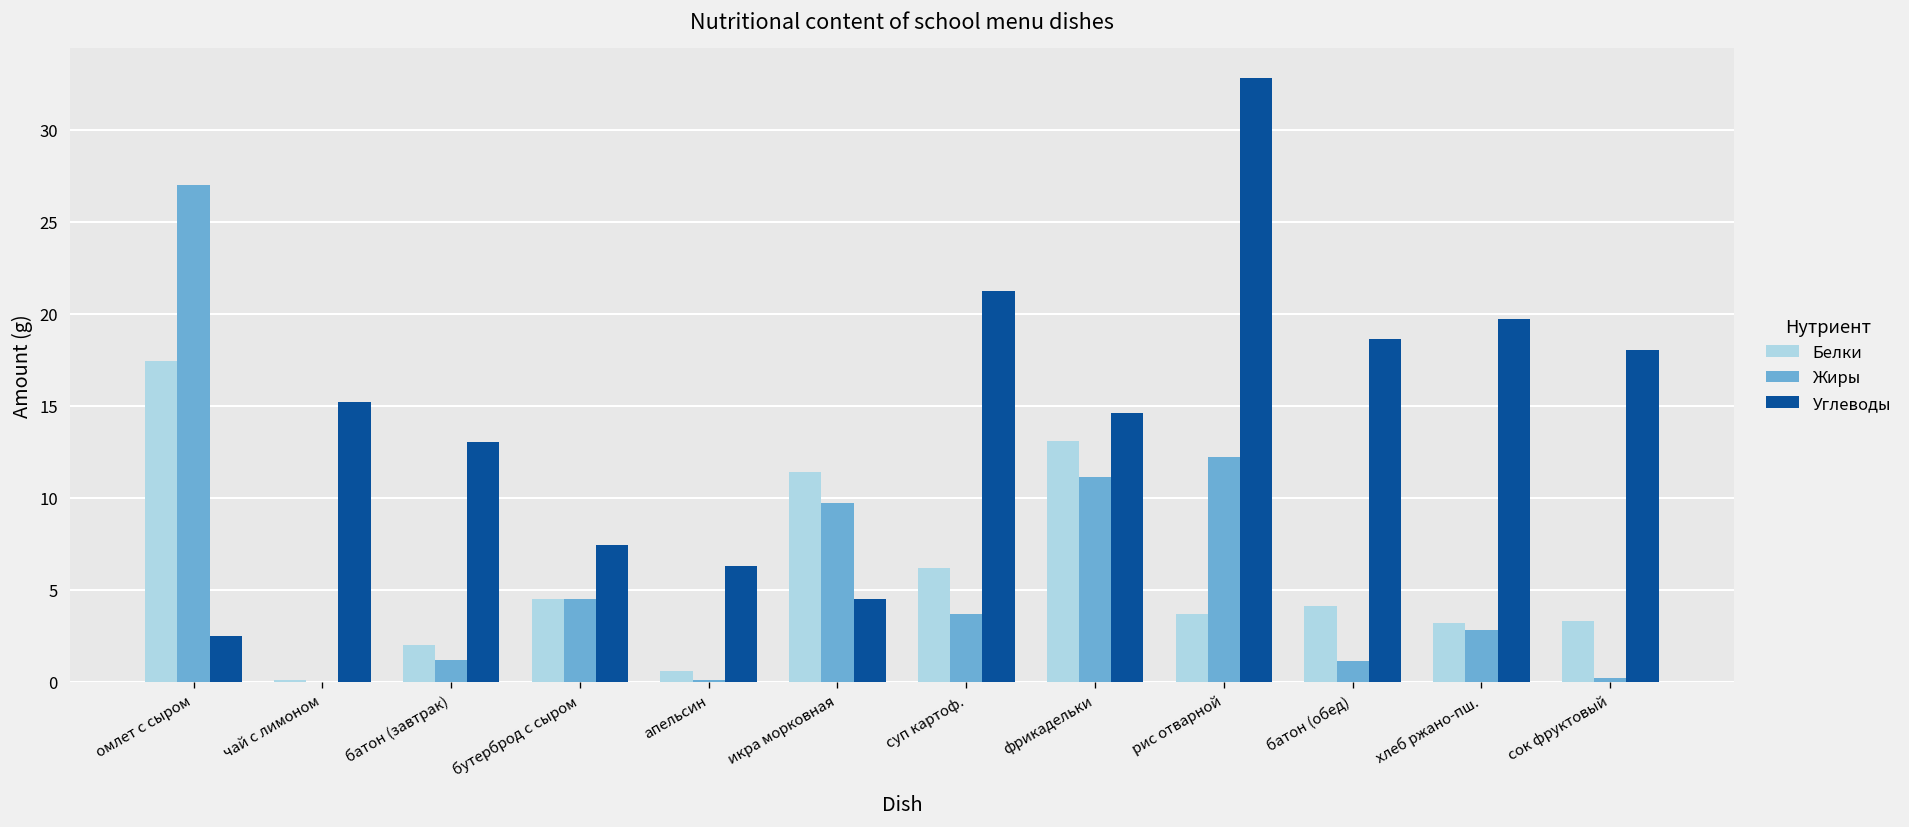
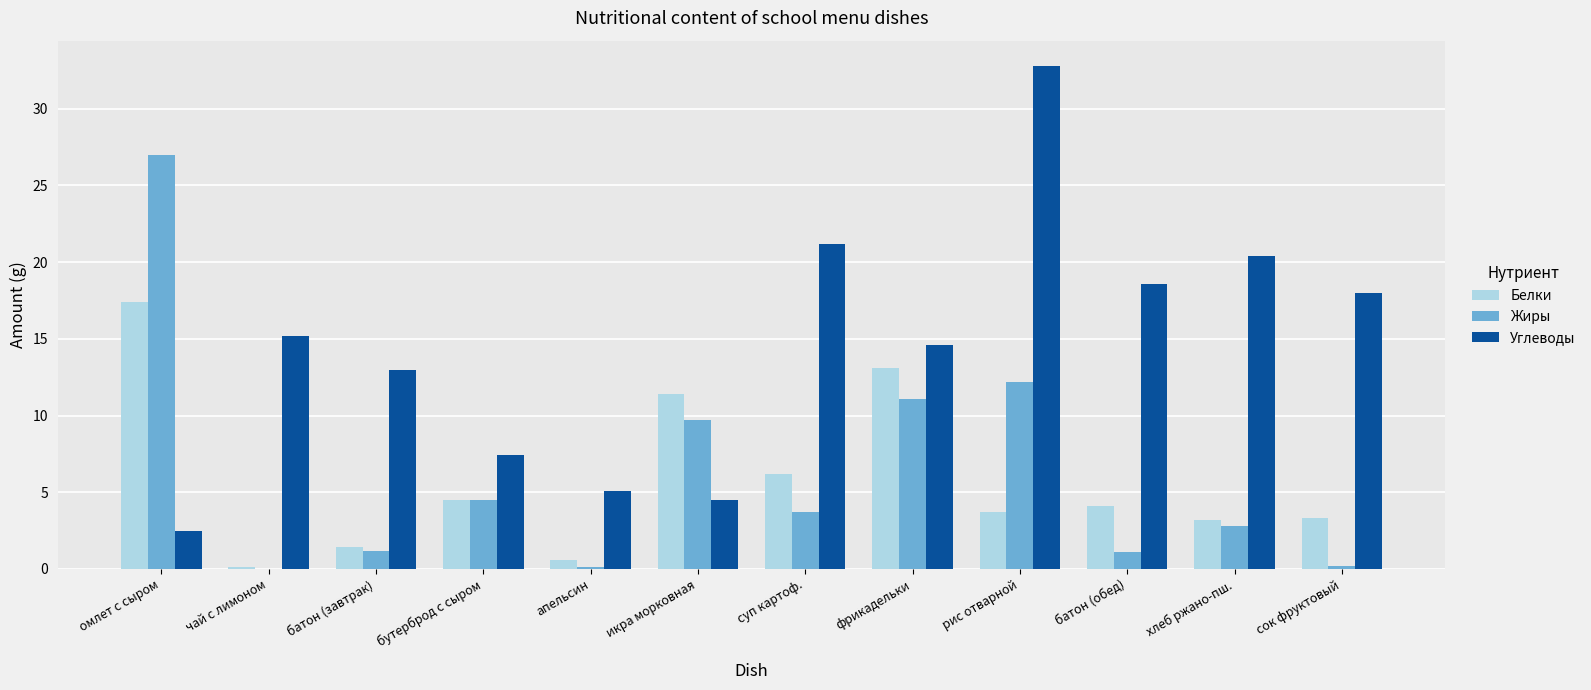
  {
    "Белки": {
      "омлет с сыром": 17.4,
-     "батон (завтрак)": 2.0,
+     "батон (завтрак)": 1.4,
      "бутерброд с сыром": 4.5,
      "апельсин": 0.6,
      "икра морковная": 11.4,
      "суп картоф.": 6.2,
      "фрикадельки": 13.1,
      "рис отварной": 3.7,
      "батон (обед)": 4.1,
      "хлеб ржано-пш.": 3.2,
      "сок фруктовый": 3.3
    },
    "Жиры": {
      "омлет с сыром": 27.0,
      "чай с лимоном": 0.0,
      "батон (завтрак)": 1.2,
      "бутерброд с сыром": 4.5,
      "икра морковная": 9.7,
      "суп картоф.": 3.7,
      "фрикадельки": 11.1,
      "рис отварной": 12.2,
      "батон (обед)": 1.1,
      "хлеб ржано-пш.": 2.8,
      "сок фруктовый": 0.2
    },
    "Углеводы": {
      "омлет с сыром": 2.5,
      "чай с лимоном": 15.2,
      "батон (завтрак)": 13.0,
      "бутерброд с сыром": 7.4,
-     "апельсин": 6.3,
+     "апельсин": 5.1,
      "икра морковная": 4.5,
      "суп картоф.": 21.2,
      "фрикадельки": 14.6,
      "рис отварной": 32.8,
      "батон (обед)": 18.6,
-     "хлеб ржано-пш.": 19.7,
+     "хлеб ржано-пш.": 20.4,
      "сок фруктовый": 18.0
    }
  }
